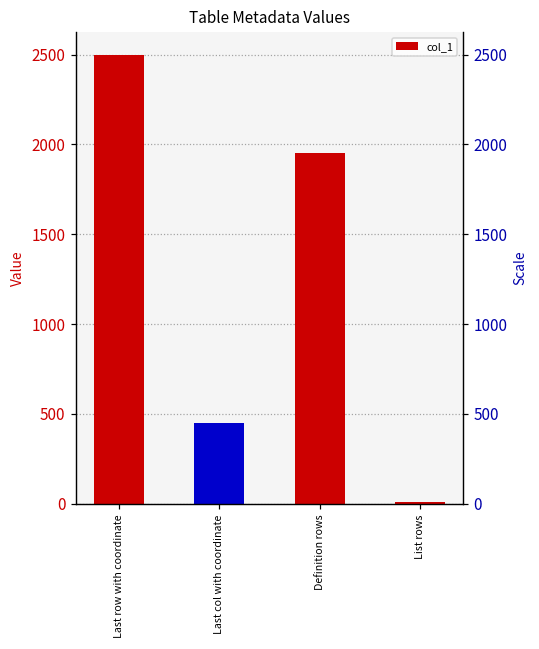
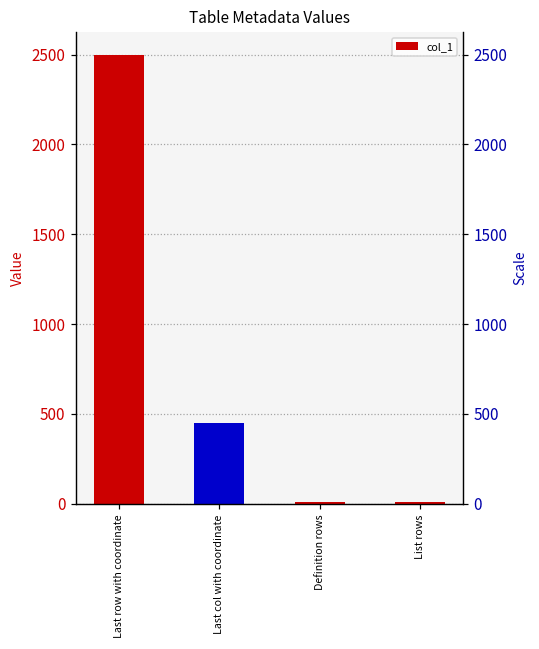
  {
    "Last row with coordinate": 2500,
    "Last col with coordinate": 450,
-   "Definition rows": 1950
+   "Definition rows": 10
  }
